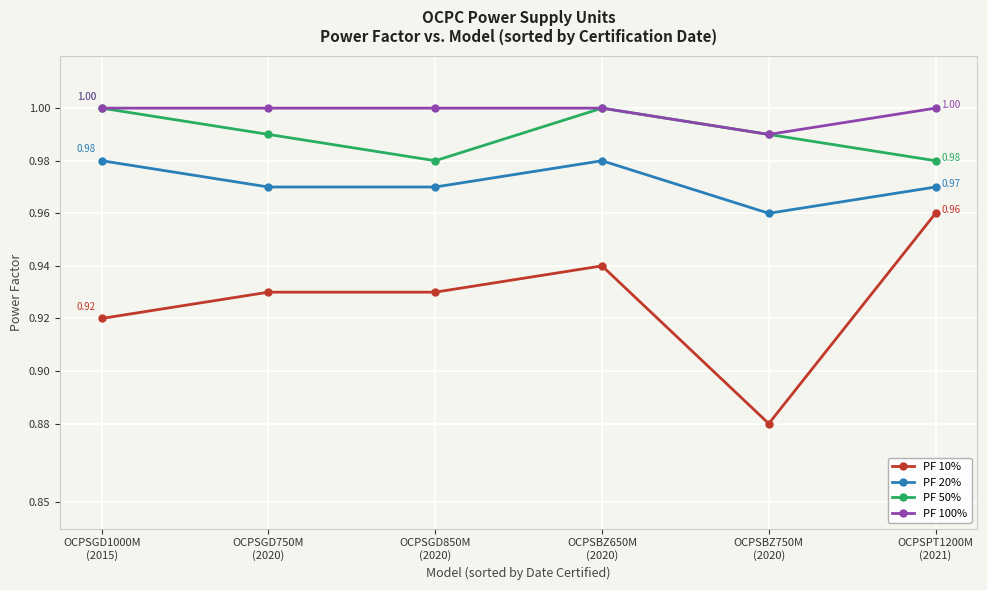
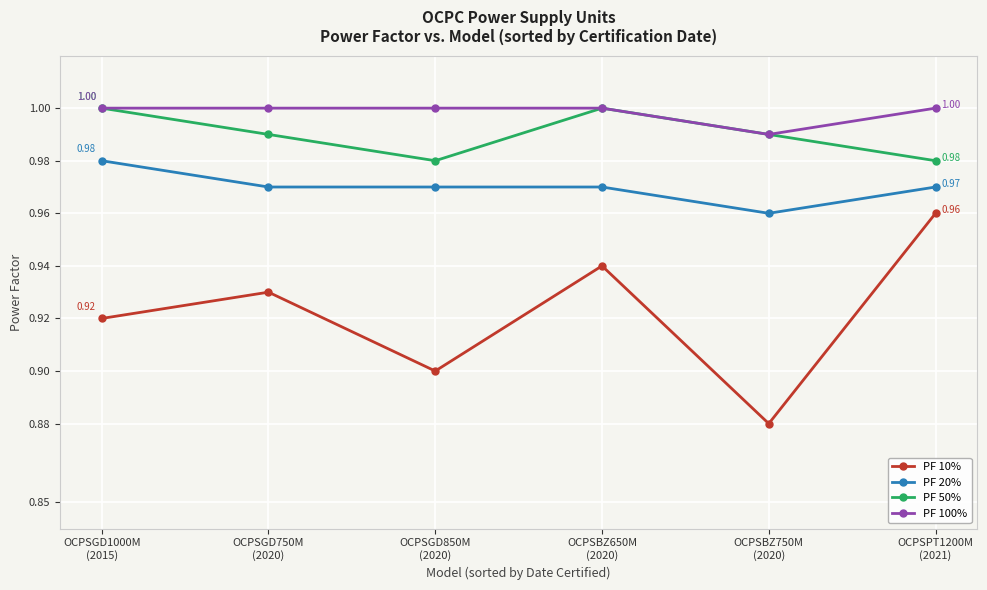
  {
    "PF 10%": {
      "OCPSGD750M (2020)": 0.93,
-     "OCPSGD850M (2020)": 0.93,
+     "OCPSGD850M (2020)": 0.90,
      "OCPSBZ650M (2020)": 0.94,
      "OCPSBZ750M (2020)": 0.88
    },
    "PF 20%": {
      "OCPSGD750M (2020)": 0.97,
      "OCPSGD850M (2020)": 0.97,
-     "OCPSBZ650M (2020)": 0.98,
+     "OCPSBZ650M (2020)": 0.97,
      "OCPSBZ750M (2020)": 0.96
    },
    "PF 50%": {
      "OCPSPT1200M (2021)": 0.98
    },
    "PF 100%": {
      "OCPSPT1200M (2021)": 1.00
    }
  }
